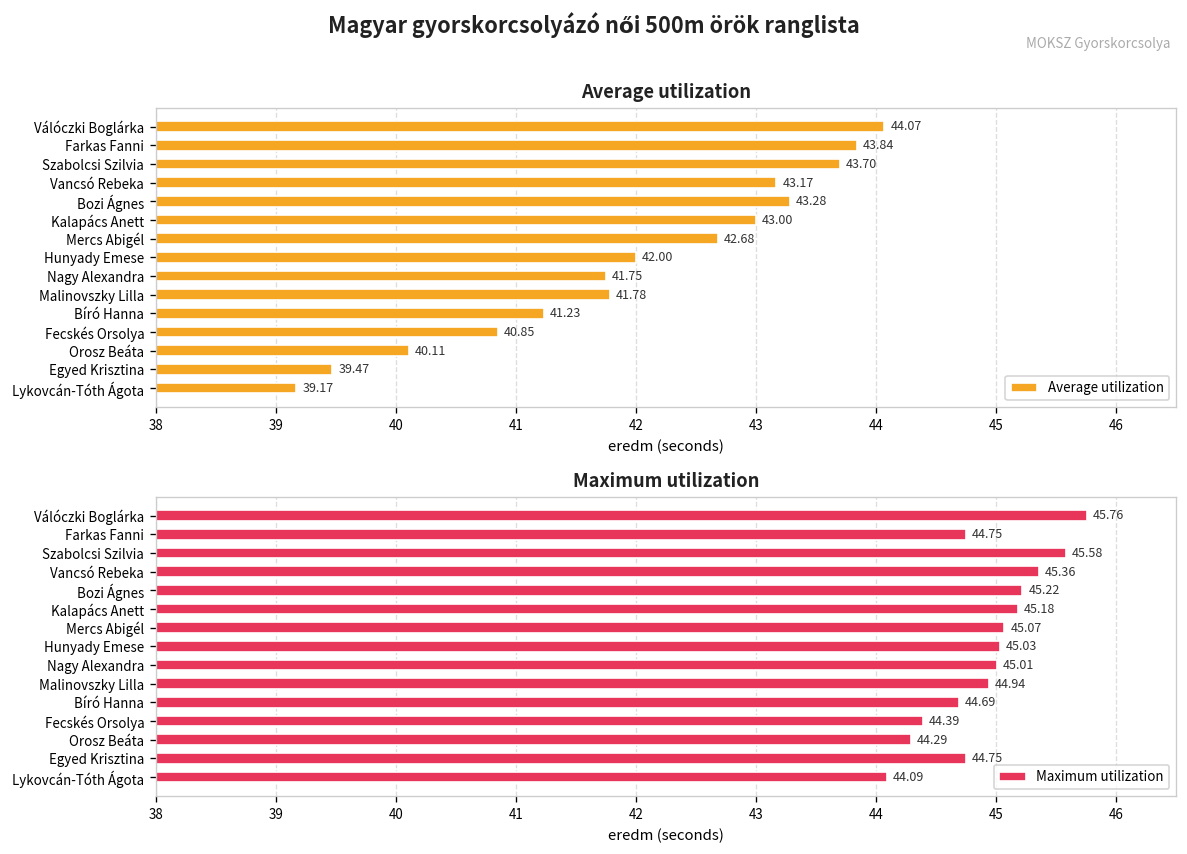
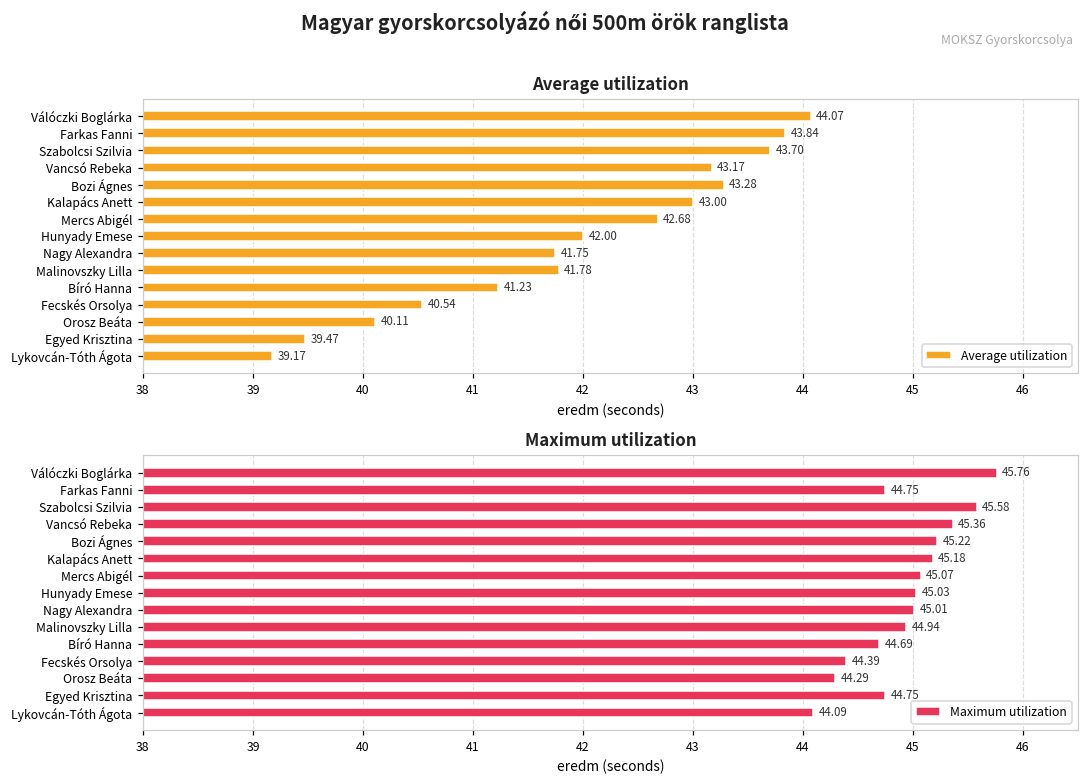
  {
    "Average utilization": {
      "Válóczki Boglárka": 44.07,
      "Farkas Fanni": 43.84,
      "Szabolcsi Szilvia": 43.70,
      "Vancsó Rebeka": 43.17,
      "Bozi Ágnes": 43.28,
      "Kalapács Anett": 43.00,
      "Mercs Abigél": 42.68,
      "Hunyady Emese": 42.00,
      "Nagy Alexandra": 41.75,
      "Malinovszky Lilla": 41.78,
      "Bíró Hanna": 41.23,
-     "Fecskés Orsolya": 40.85,
+     "Fecskés Orsolya": 40.54,
      "Orosz Beáta": 40.11,
      "Egyed Krisztina": 39.47,
      "Lykovcán-Tóth Ágota": 39.17
    },
    "Maximum utilization": {
      "Válóczki Boglárka": 45.76,
      "Farkas Fanni": 44.75,
      "Szabolcsi Szilvia": 45.58,
      "Vancsó Rebeka": 45.36,
      "Bozi Ágnes": 45.22,
      "Kalapács Anett": 45.18,
      "Mercs Abigél": 45.07,
      "Hunyady Emese": 45.03,
      "Nagy Alexandra": 45.01,
      "Malinovszky Lilla": 44.94,
      "Bíró Hanna": 44.69,
      "Fecskés Orsolya": 44.39,
      "Orosz Beáta": 44.29,
      "Egyed Krisztina": 44.75,
      "Lykovcán-Tóth Ágota": 44.09
    }
  }
